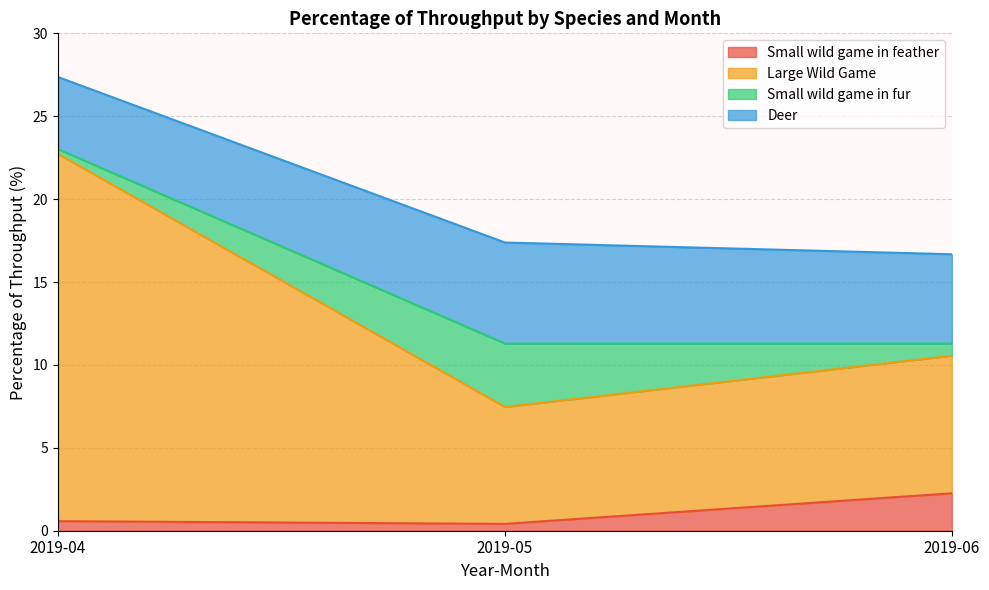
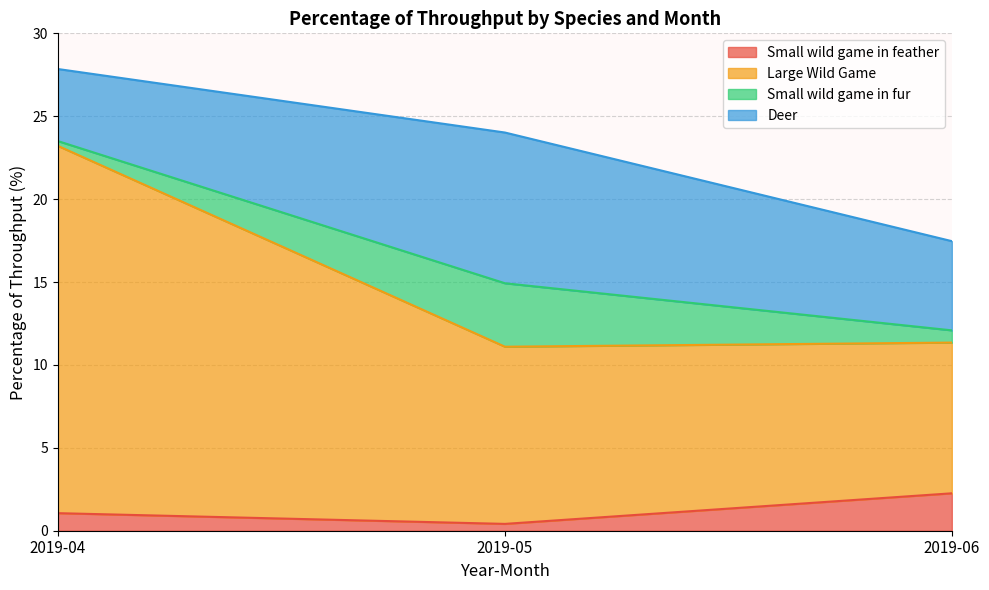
  {
    "Small wild game in feather": {
-     "2019-04": 0.6,
+     "2019-04": 1.1,
      "2019-05": 0.4,
      "2019-06": 2.3
    },
    "Large Wild Game": {
      "2019-04": 22.2,
-     "2019-05": 7.1,
-     "2019-06": 8.3
+     "2019-05": 10.7,
+     "2019-06": 9.1
    },
    "Small wild game in fur": {
      "2019-04": 0.3,
      "2019-05": 3.8,
      "2019-06": 0.7
    },
    "Deer": {
      "2019-04": 4.3,
-     "2019-05": 6.1,
+     "2019-05": 9.1,
      "2019-06": 5.4
    }
  }
